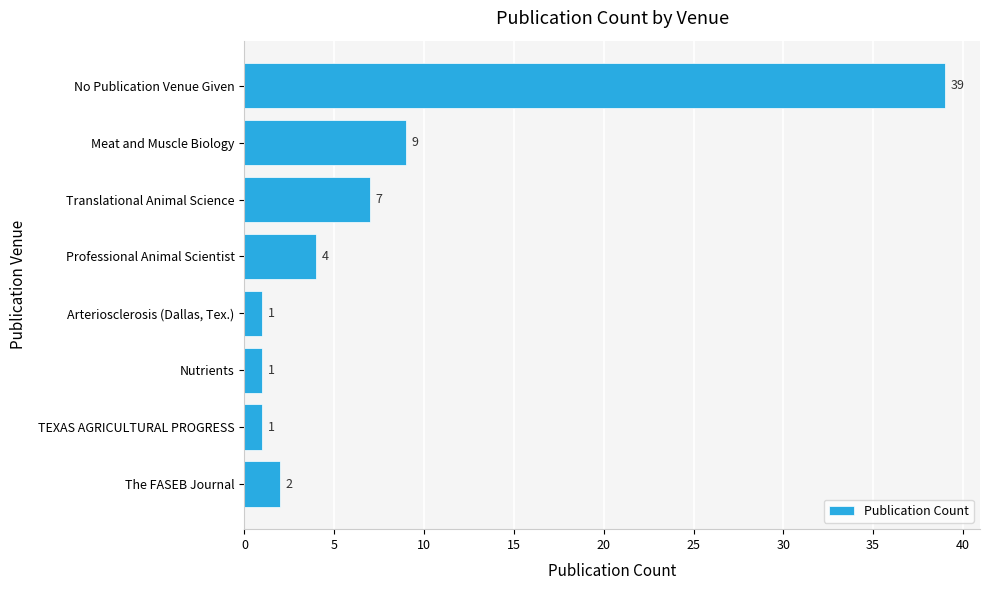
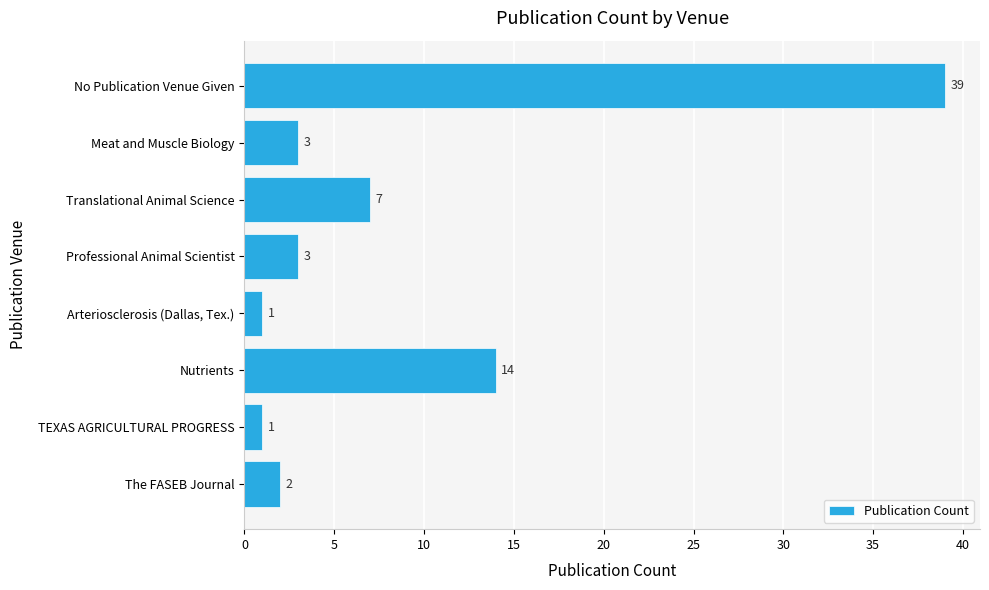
  {
    "No Publication Venue Given": 39,
-   "Meat and Muscle Biology": 9,
+   "Meat and Muscle Biology": 3,
    "Translational Animal Science": 7,
-   "Professional Animal Scientist": 4,
+   "Professional Animal Scientist": 3,
    "Arteriosclerosis (Dallas, Tex.)": 1,
-   "Nutrients": 1,
+   "Nutrients": 14,
    "TEXAS AGRICULTURAL PROGRESS": 1,
    "The FASEB Journal": 2
  }
